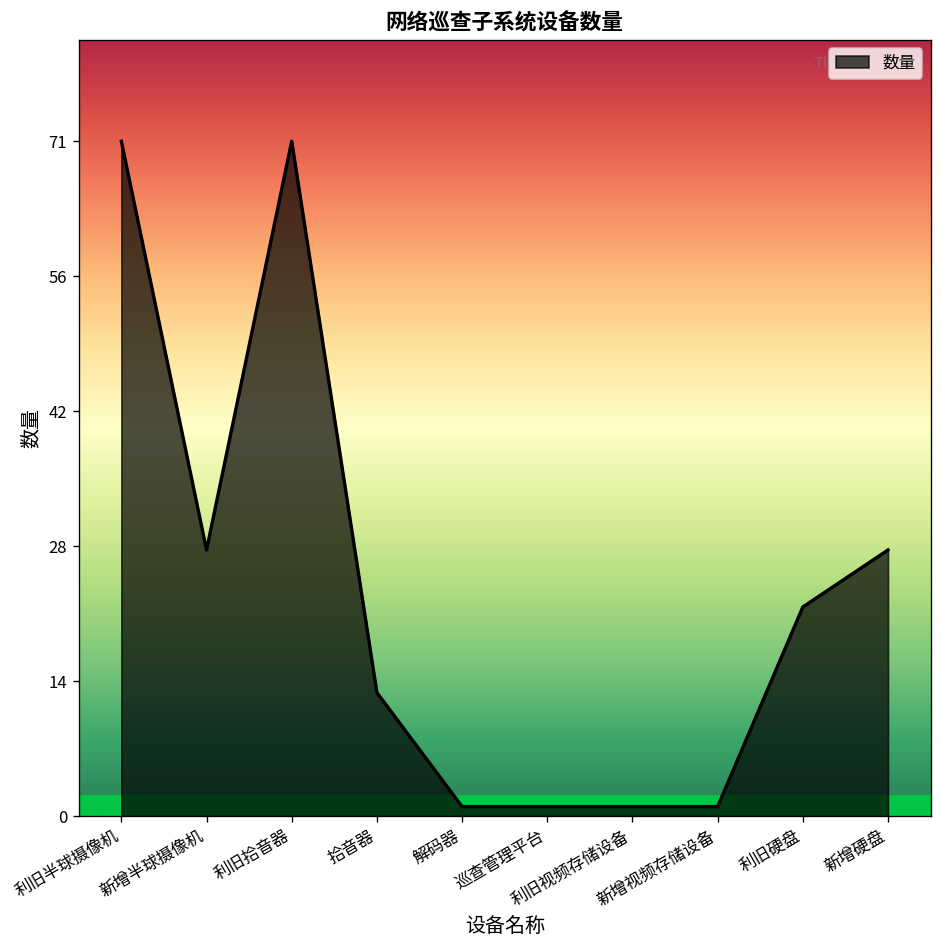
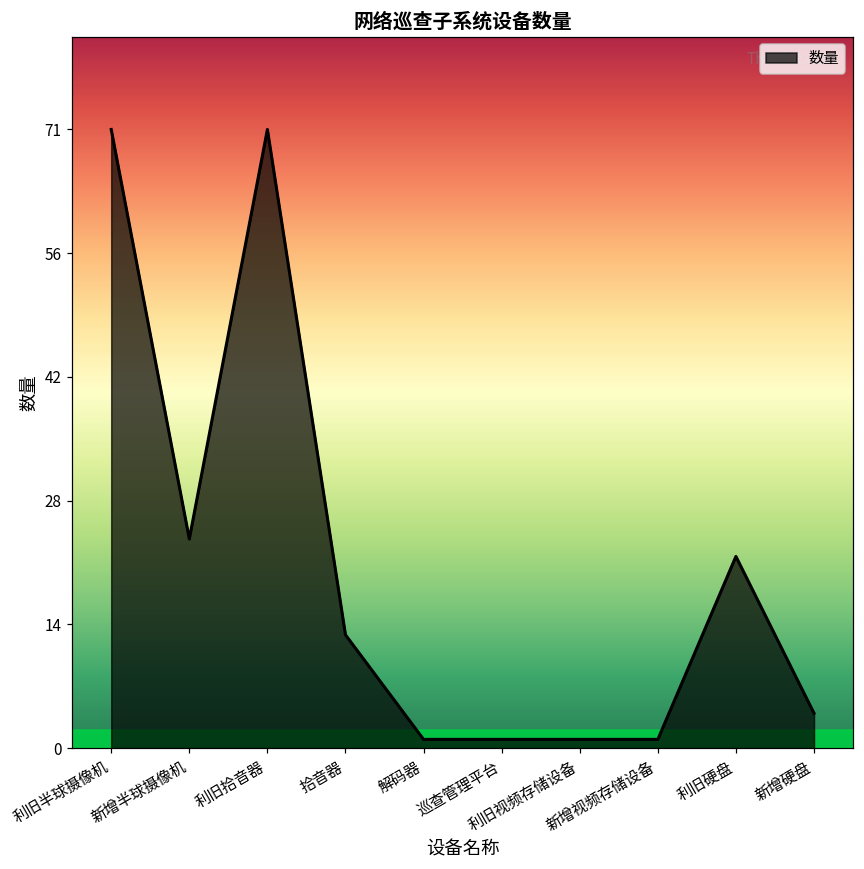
  {
    "利旧半球摄像机": 71,
-   "新增半球摄像机": 28,
+   "新增半球摄像机": 24,
    "利旧拾音器": 71,
    "拾音器": 13,
    "利旧硬盘": 22,
-   "新增硬盘": 28
+   "新增硬盘": 4
  }
